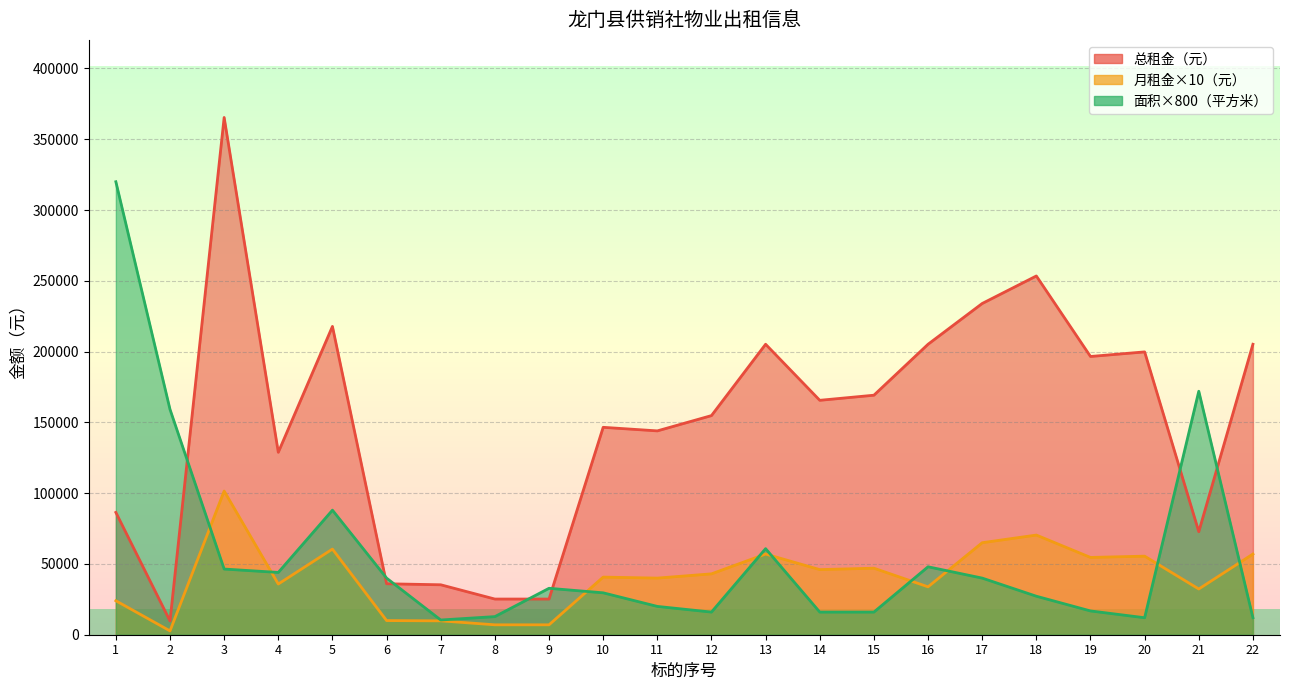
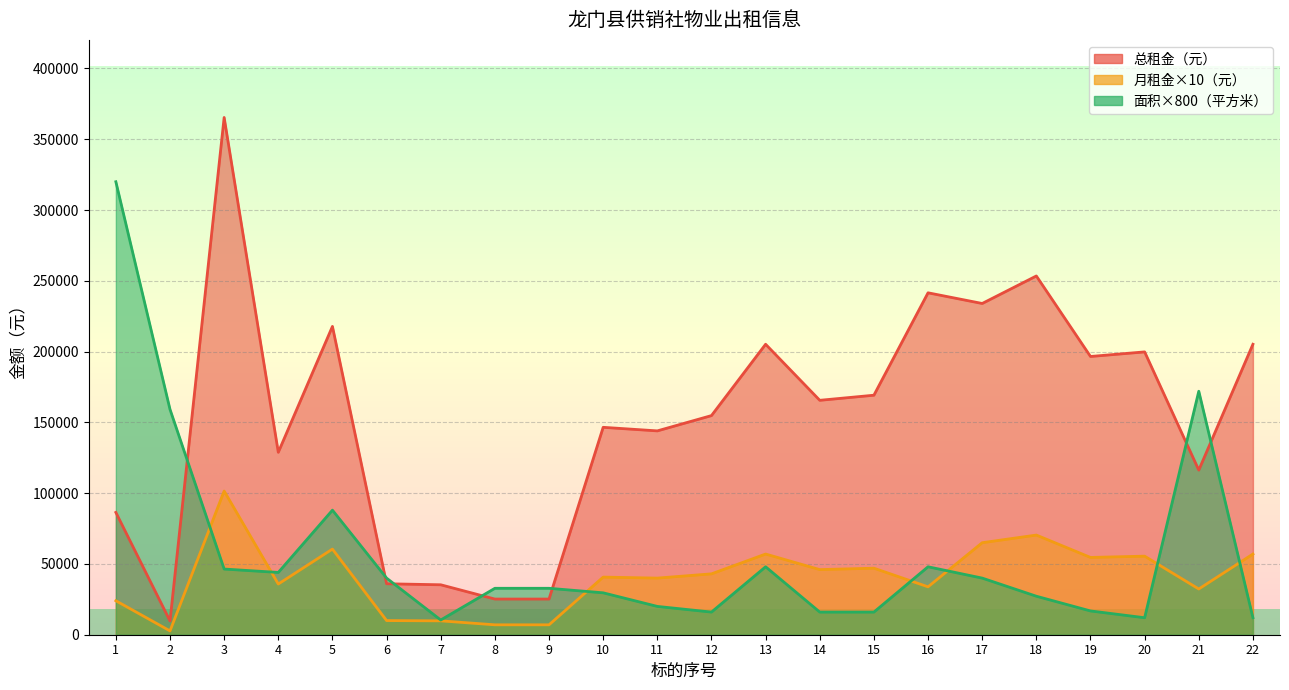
  {
    "总租金（元）": {
      "1": 86000,
      "2": 10000,
      "3": 365000,
      "4": 129000,
      "5": 218000,
      "6": 36000,
      "7": 35000,
      "8": 25000,
      "9": 25000,
      "10": 147000,
      "11": 144000,
      "12": 155000,
      "13": 205000,
      "14": 166000,
      "15": 169000,
-     "16": 205000,
+     "16": 242000,
      "17": 234000,
      "18": 253000,
      "19": 197000,
      "20": 200000,
-     "21": 73000,
+     "21": 116000,
      "22": 205000
    },
    "月租金×10（元）": {
      "1": 24000,
      "2": 3000,
      "3": 102000,
      "4": 36000,
      "5": 61000,
      "6": 10000,
      "8": 7000,
      "9": 7000,
      "10": 41000,
      "11": 40000,
      "12": 43000,
      "13": 57000,
      "14": 46000,
      "15": 47000,
      "16": 34000,
      "17": 65000,
      "18": 70000,
      "19": 55000,
      "20": 56000,
      "21": 32000,
      "22": 57000
    },
    "面积×800（平方米）": {
      "1": 320000,
      "2": 159000,
      "3": 46000,
      "4": 44000,
      "5": 88000,
      "6": 40000,
-     "8": 13000,
+     "8": 33000,
      "9": 33000,
      "10": 30000,
      "11": 20000,
      "12": 16000,
-     "13": 61000,
+     "13": 48000,
      "14": 16000,
      "15": 16000,
      "16": 48000,
      "17": 40000,
      "18": 27000,
      "19": 17000,
      "20": 12000,
      "21": 172000,
      "22": 12000
    }
  }
